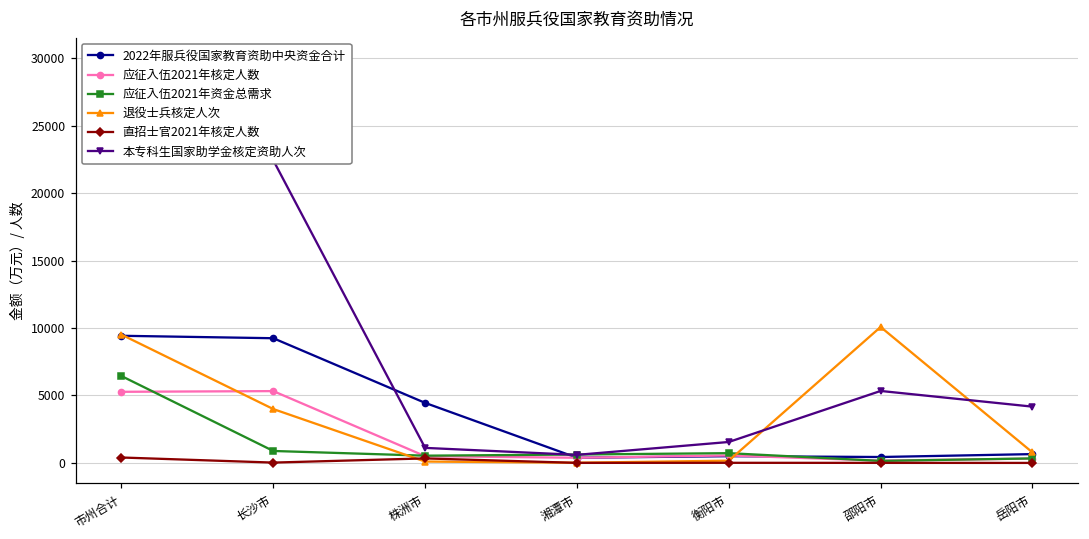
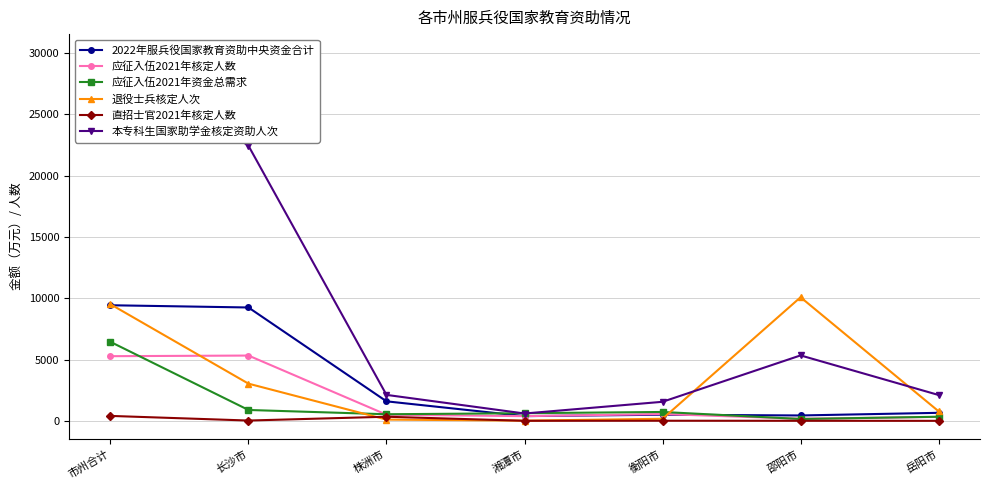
  {
    "2022年服兵役国家教育资助中央资金合计": {
      "长沙市": 9200,
-     "株洲市": 4500,
+     "株洲市": 1600,
      "邵阳市": 400
    },
    "应征入伍2021年核定人数": {
      "市州合计": 5300,
      "长沙市": 5300
    },
    "应征入伍2021年资金总需求": {
      "市州合计": 6400,
      "长沙市": 900
    },
    "退役士兵核定人次": {
-     "长沙市": 4000,
+     "长沙市": 3000,
      "株洲市": 100,
      "邵阳市": 10100
    },
    "直招士官2021年核定人数": {
      "市州合计": 400,
      "长沙市": 0,
      "岳阳市": 0
    },
    "本专科生国家助学金核定资助人次": {
      "长沙市": 22400,
-     "株洲市": 1100,
+     "株洲市": 2100,
      "衡阳市": 1600,
      "邵阳市": 5300,
-     "岳阳市": 4200
+     "岳阳市": 2100
    }
  }
